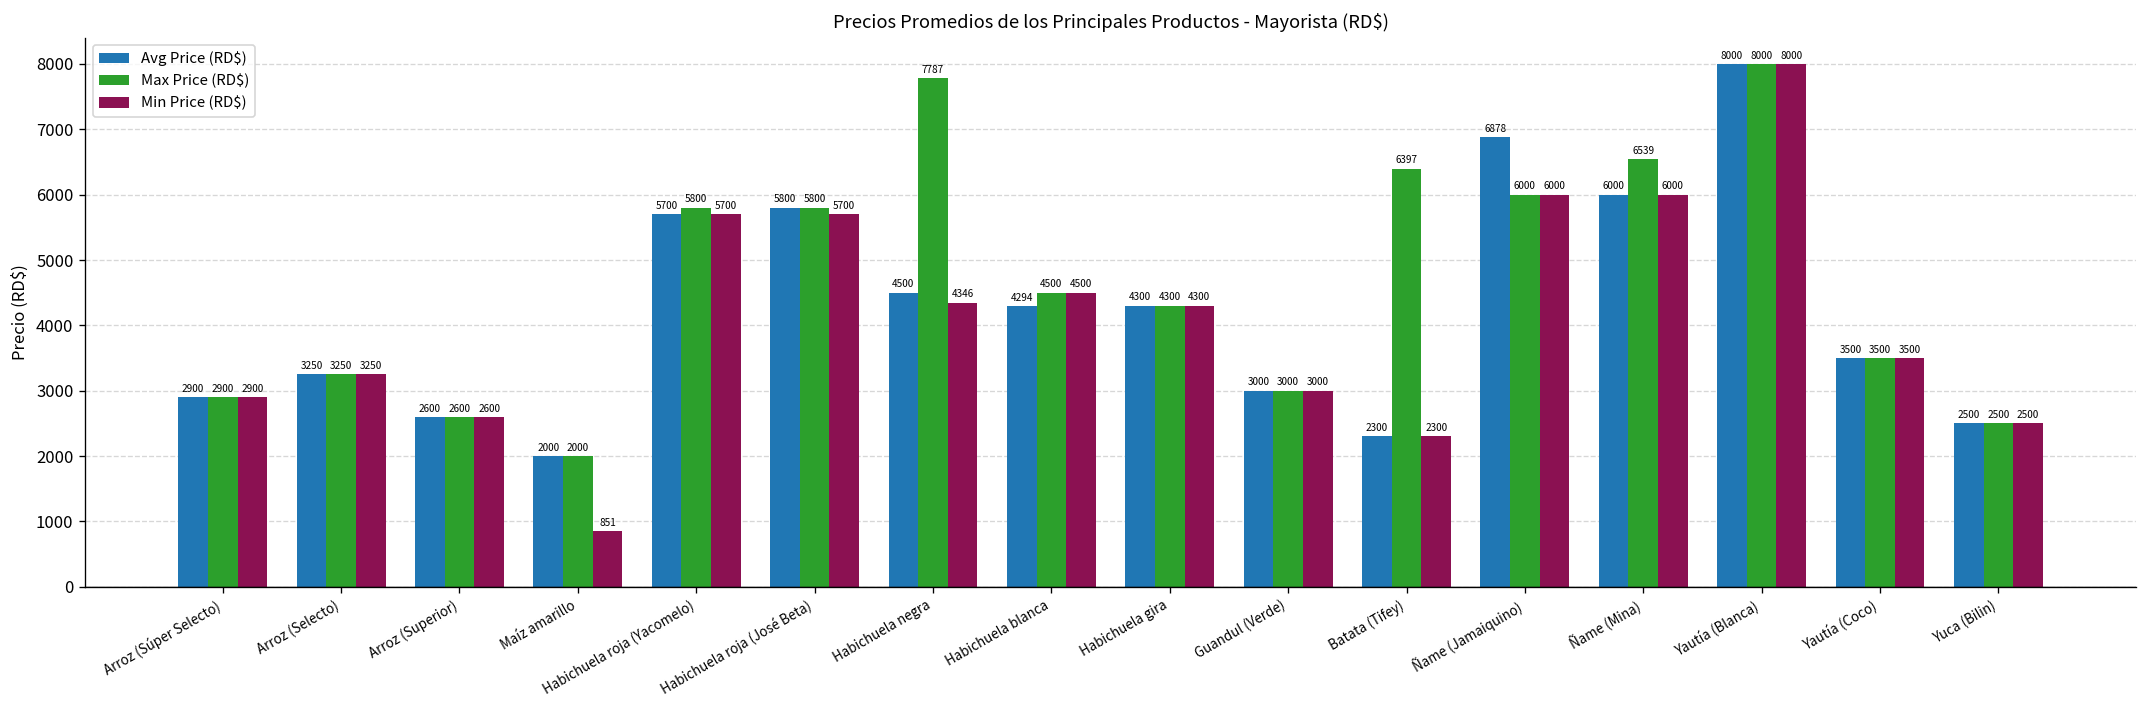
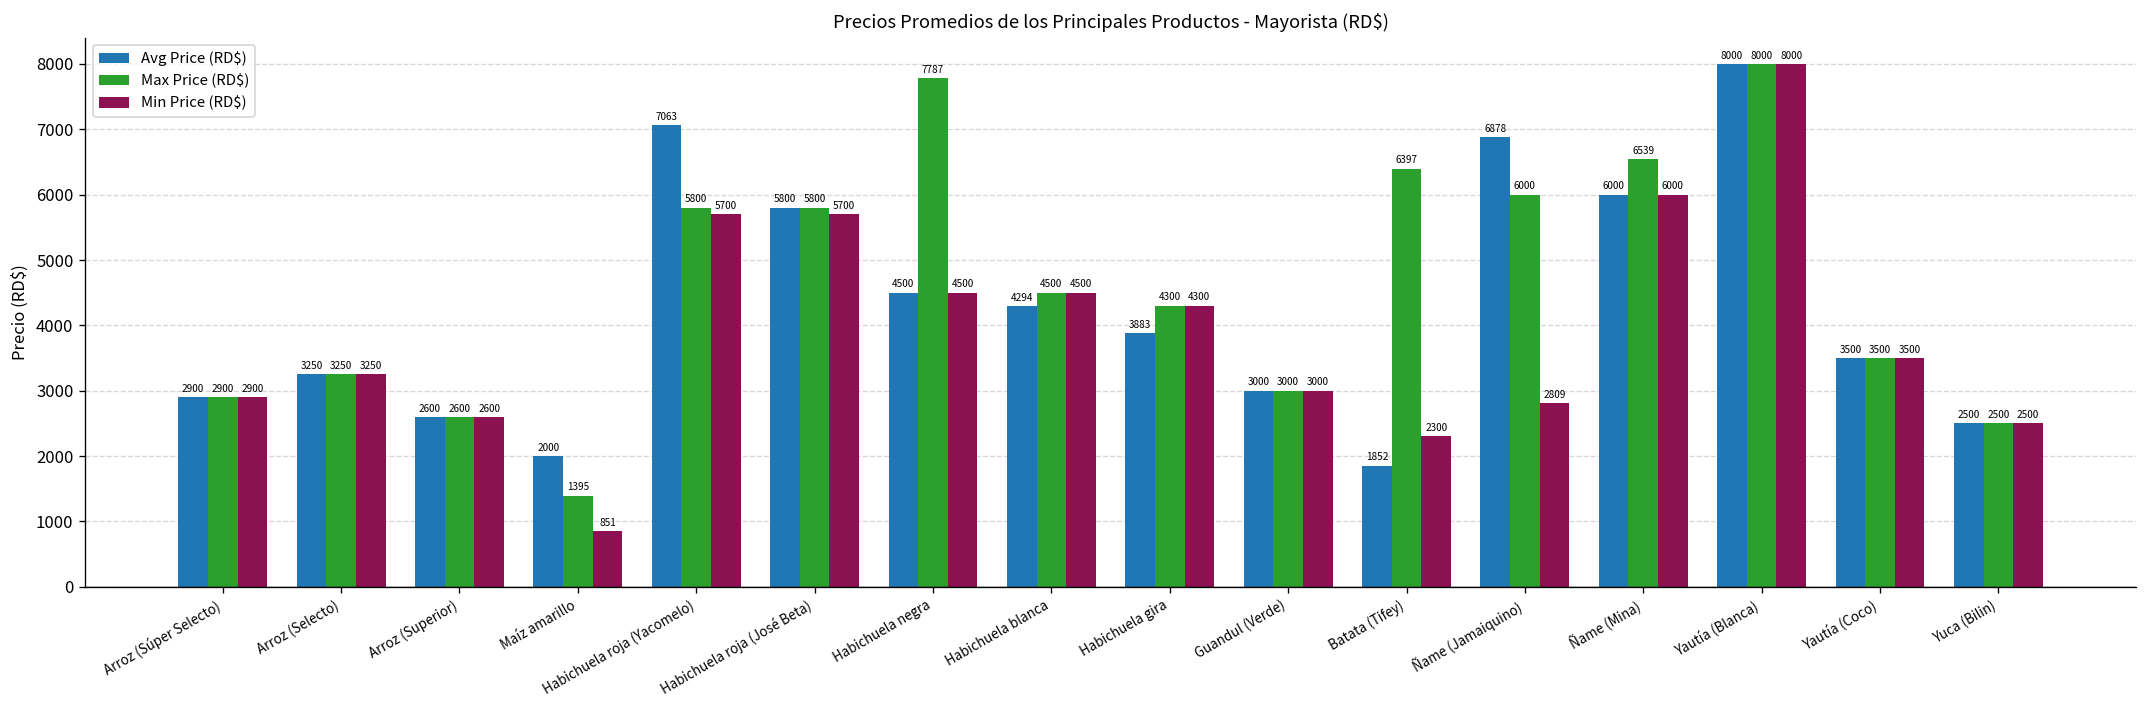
  {
    "Avg Price (RD$)": {
      "Arroz (Súper Selecto)": 2900,
      "Arroz (Selecto)": 3250,
      "Arroz (Superior)": 2600,
      "Maíz amarillo": 2000,
-     "Habichuela roja (Yacomelo)": 5700,
+     "Habichuela roja (Yacomelo)": 7063,
      "Habichuela roja (José Beta)": 5800,
      "Habichuela negra": 4500,
      "Habichuela blanca": 4294,
-     "Habichuela gira": 4300,
+     "Habichuela gira": 3883,
      "Guandul (Verde)": 3000,
-     "Batata (Tifey)": 2300,
+     "Batata (Tifey)": 1852,
      "Ñame (Jamaiquino)": 6878,
      "Ñame (Mina)": 6000,
      "Yautía (Blanca)": 8000,
      "Yautía (Coco)": 3500,
      "Yuca (Bilin)": 2500
    },
    "Max Price (RD$)": {
      "Arroz (Súper Selecto)": 2900,
      "Arroz (Selecto)": 3250,
      "Arroz (Superior)": 2600,
-     "Maíz amarillo": 2000,
+     "Maíz amarillo": 1395,
      "Habichuela roja (Yacomelo)": 5800,
      "Habichuela roja (José Beta)": 5800,
      "Habichuela negra": 7787,
      "Habichuela blanca": 4500,
      "Habichuela gira": 4300,
      "Guandul (Verde)": 3000,
      "Batata (Tifey)": 6397,
      "Ñame (Jamaiquino)": 6000,
      "Ñame (Mina)": 6539,
      "Yautía (Blanca)": 8000,
      "Yautía (Coco)": 3500,
      "Yuca (Bilin)": 2500
    },
    "Min Price (RD$)": {
      "Arroz (Súper Selecto)": 2900,
      "Arroz (Selecto)": 3250,
      "Arroz (Superior)": 2600,
      "Maíz amarillo": 851,
      "Habichuela roja (Yacomelo)": 5700,
      "Habichuela roja (José Beta)": 5700,
-     "Habichuela negra": 4346,
+     "Habichuela negra": 4500,
      "Habichuela blanca": 4500,
      "Habichuela gira": 4300,
      "Guandul (Verde)": 3000,
      "Batata (Tifey)": 2300,
-     "Ñame (Jamaiquino)": 6000,
+     "Ñame (Jamaiquino)": 2809,
      "Ñame (Mina)": 6000,
      "Yautía (Blanca)": 8000,
      "Yautía (Coco)": 3500,
      "Yuca (Bilin)": 2500
    }
  }
